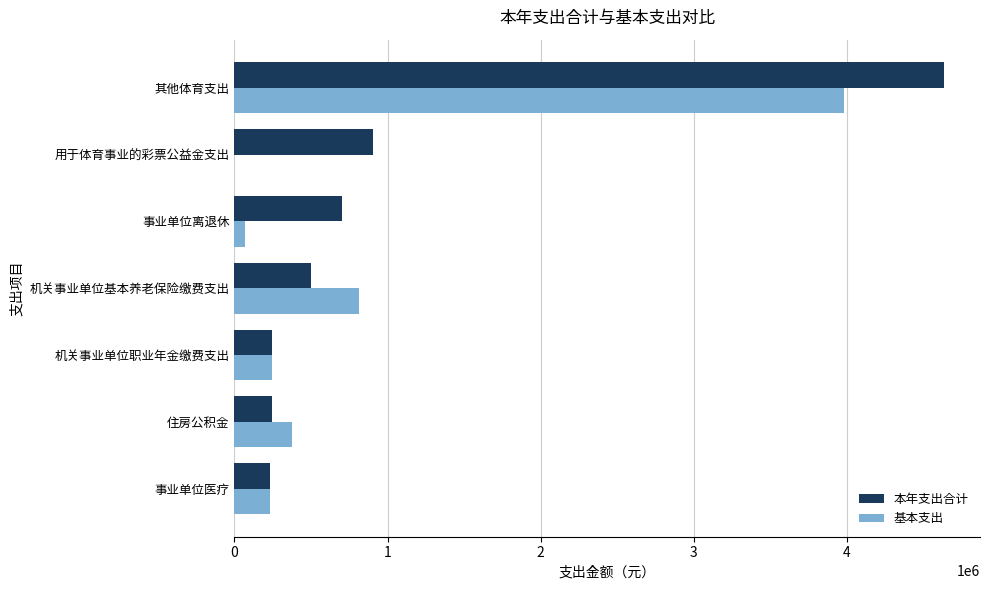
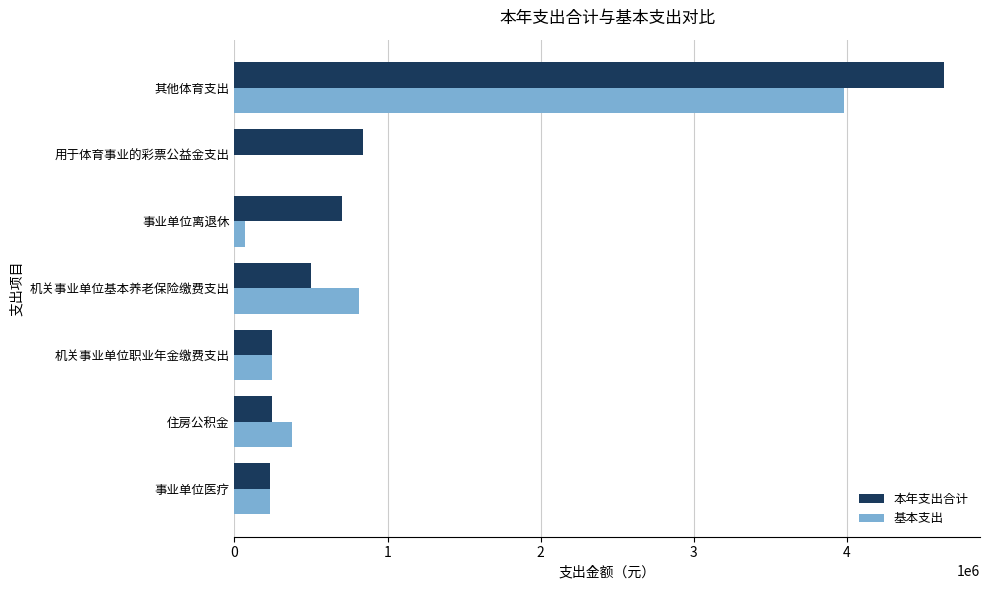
  {
    "本年支出合计": {
      "其他体育支出": 4640000,
-     "用于体育事业的彩票公益金支出": 910000,
+     "用于体育事业的彩票公益金支出": 840000,
      "事业单位离退休": 700000,
      "机关事业单位基本养老保险缴费支出": 500000,
      "机关事业单位职业年金缴费支出": 250000,
      "住房公积金": 250000,
      "事业单位医疗": 230000
    },
    "基本支出": {
      "其他体育支出": 3980000,
      "用于体育事业的彩票公益金支出": 0,
      "事业单位离退休": 70000,
      "机关事业单位基本养老保险缴费支出": 810000,
      "机关事业单位职业年金缴费支出": 250000,
      "住房公积金": 370000,
      "事业单位医疗": 230000
    }
  }
